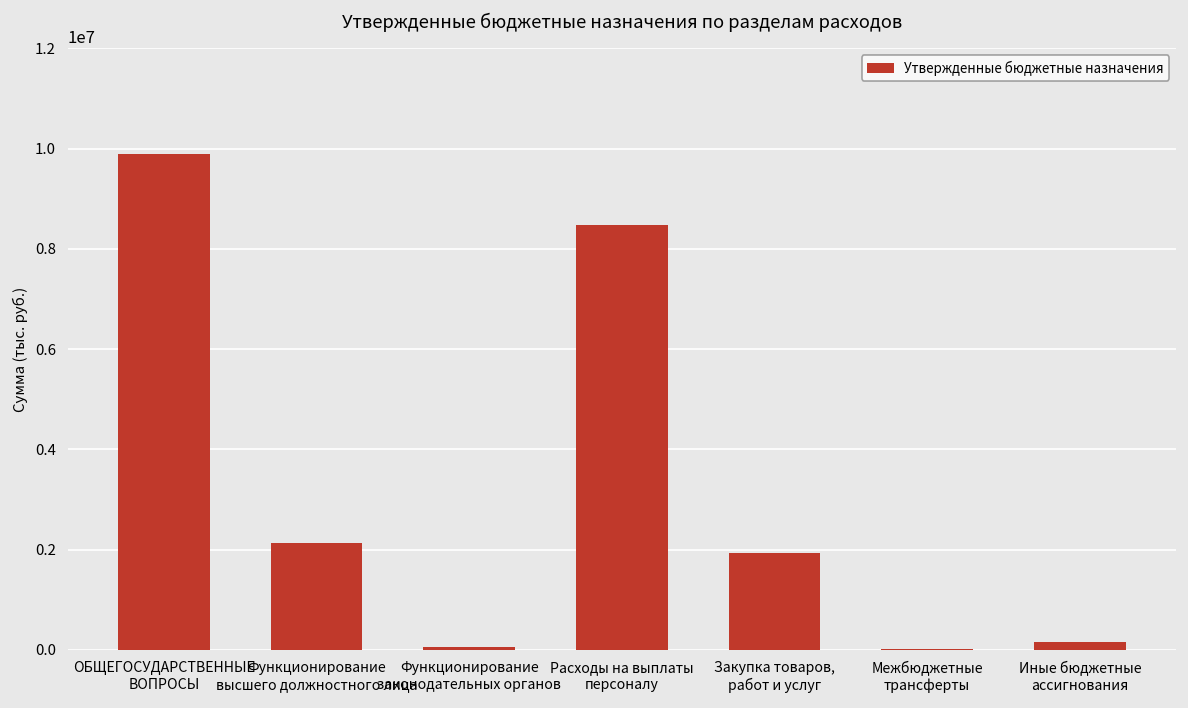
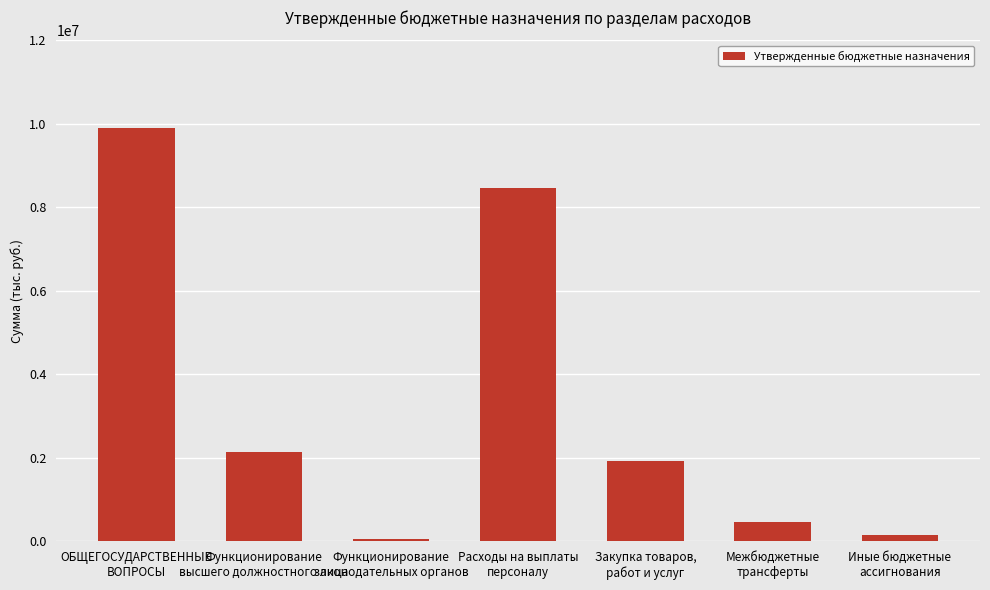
  {
    "Расходы на выплаты персоналу": 8500000,
    "Закупка товаров, работ и услуг": 1900000,
-   "Межбюджетные трансферты": 0,
+   "Межбюджетные трансферты": 500000,
    "Иные бюджетные ассигнования": 200000
  }
